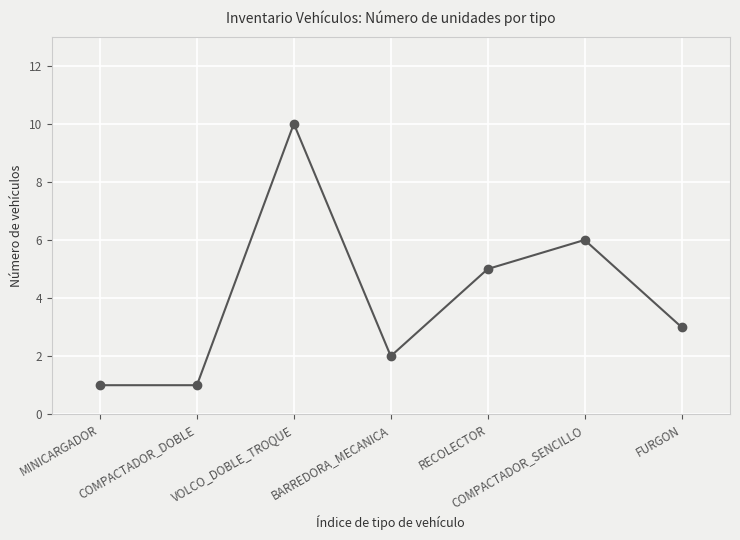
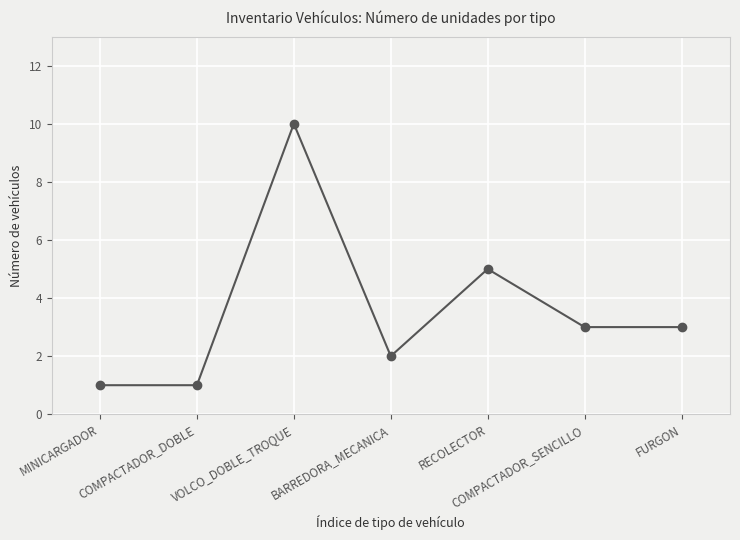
  {
    "MINICARGADOR": 1,
    "COMPACTADOR_DOBLE": 1,
    "VOLCO_DOBLE_TROQUE": 10,
    "BARREDORA_MECANICA": 2,
    "RECOLECTOR": 5,
-   "COMPACTADOR_SENCILLO": 6,
+   "COMPACTADOR_SENCILLO": 3,
    "FURGON": 3
  }
